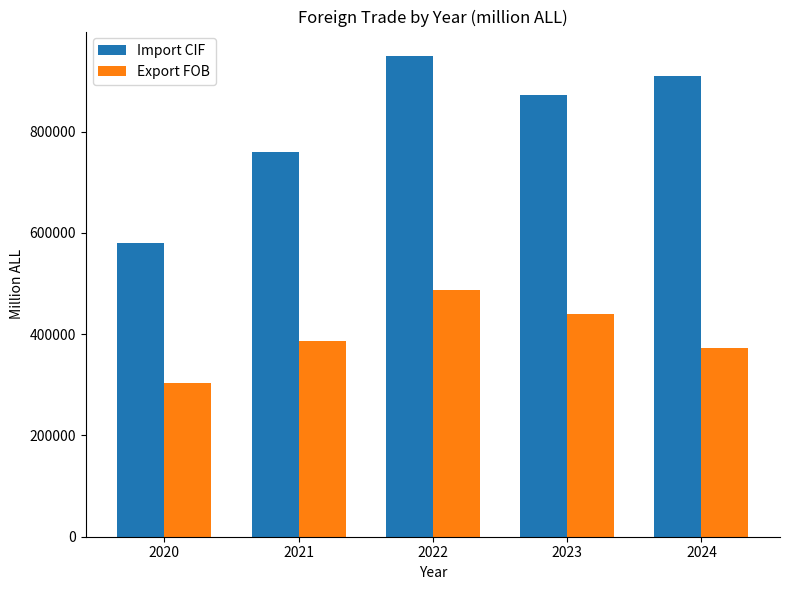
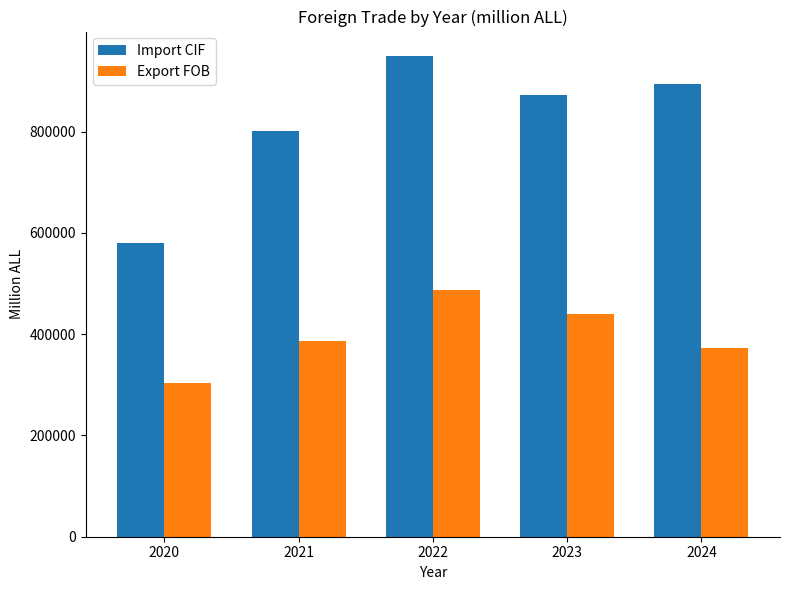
  {
    "Import CIF": {
      "2020": 580000,
-     "2021": 760000,
+     "2021": 800000,
      "2022": 950000,
      "2023": 870000,
-     "2024": 910000
+     "2024": 890000
    },
    "Export FOB": {
      "2020": 300000,
      "2021": 390000,
      "2022": 490000,
      "2023": 440000,
      "2024": 370000
    }
  }
